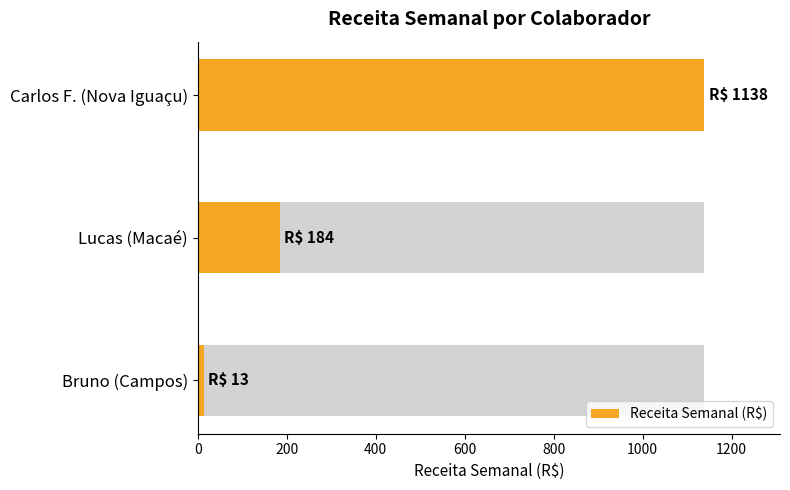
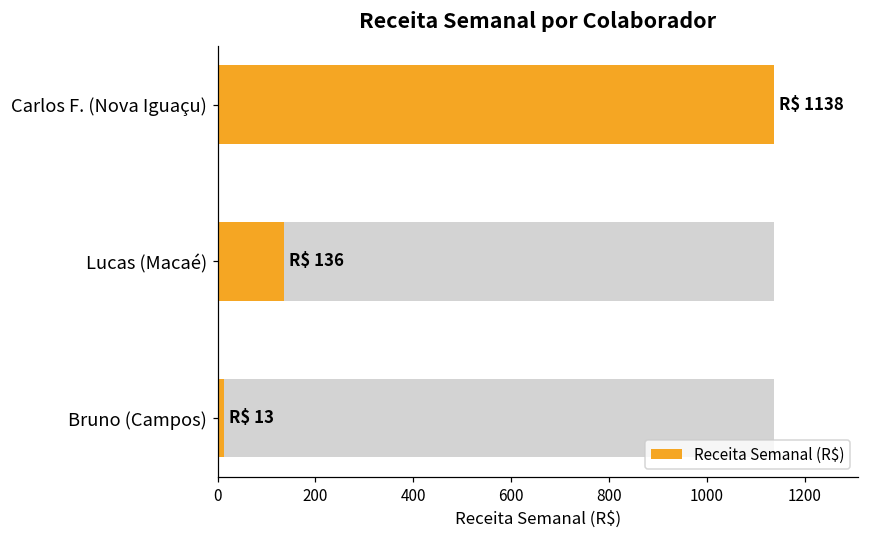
  {
    "Receita Semanal (R$)": {
      "Carlos F. (Nova Iguaçu)": 1138,
-     "Lucas (Macaé)": 184
+     "Lucas (Macaé)": 136
    }
  }
